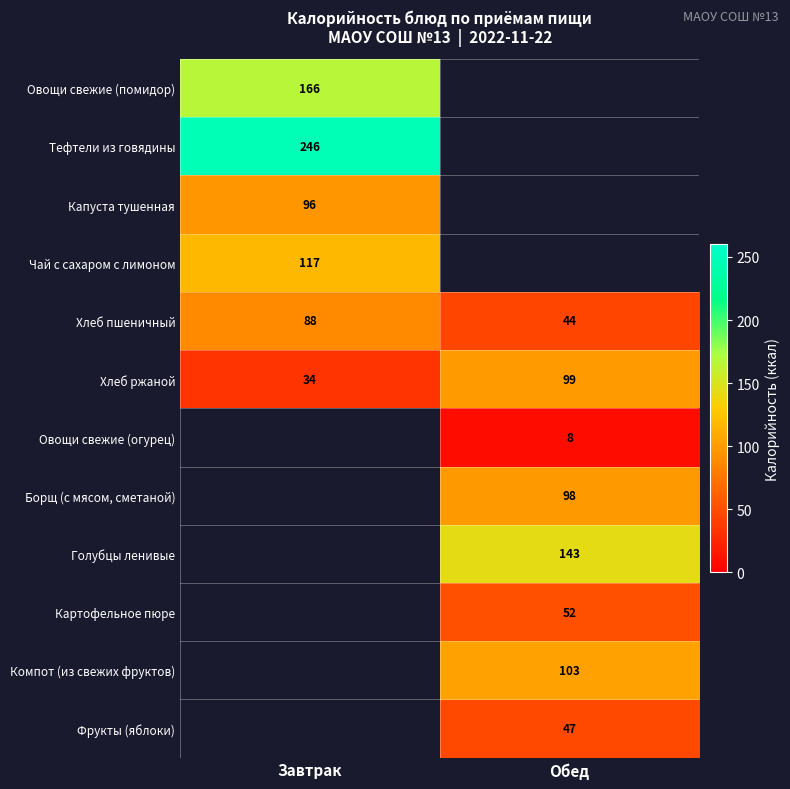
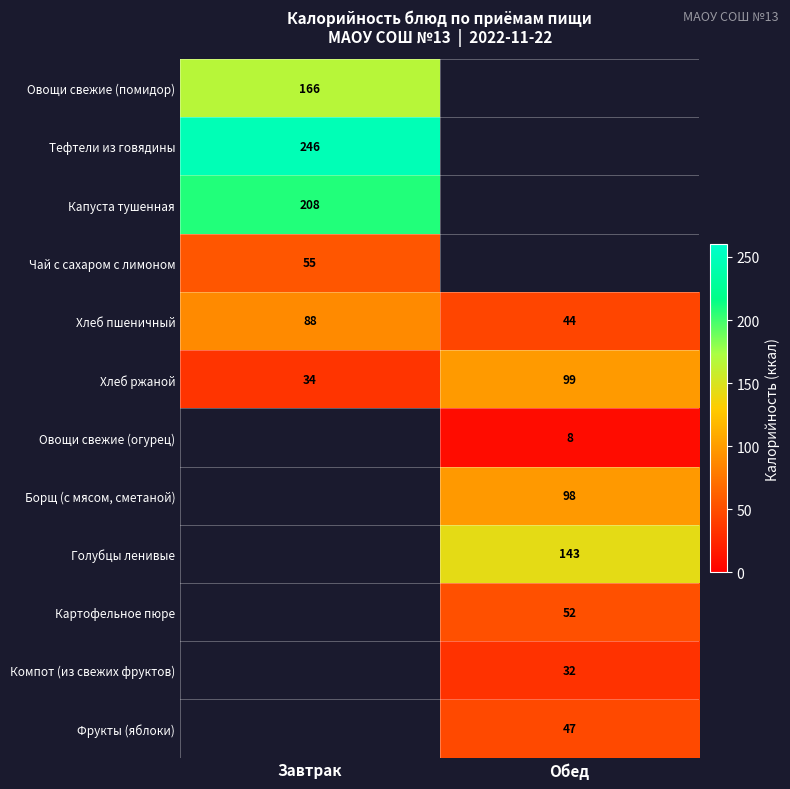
  {
    "Овощи свежие (помидор)": {
      "Завтрак": 166
    },
    "Тефтели из говядины": {
      "Завтрак": 246
    },
    "Капуста тушенная": {
-     "Завтрак": 96
+     "Завтрак": 208
    },
    "Чай с сахаром с лимоном": {
-     "Завтрак": 117
+     "Завтрак": 55
    },
    "Хлеб пшеничный": {
      "Завтрак": 88,
      "Обед": 44
    },
    "Хлеб ржаной": {
      "Завтрак": 34,
      "Обед": 99
    },
    "Овощи свежие (огурец)": {
      "Обед": 8
    },
    "Борщ (с мясом, сметаной)": {
      "Обед": 98
    },
    "Голубцы ленивые": {
      "Обед": 143
    },
    "Картофельное пюре": {
      "Обед": 52
    },
    "Компот (из свежих фруктов)": {
-     "Обед": 103
+     "Обед": 32
    },
    "Фрукты (яблоки)": {
      "Обед": 47
    }
  }
